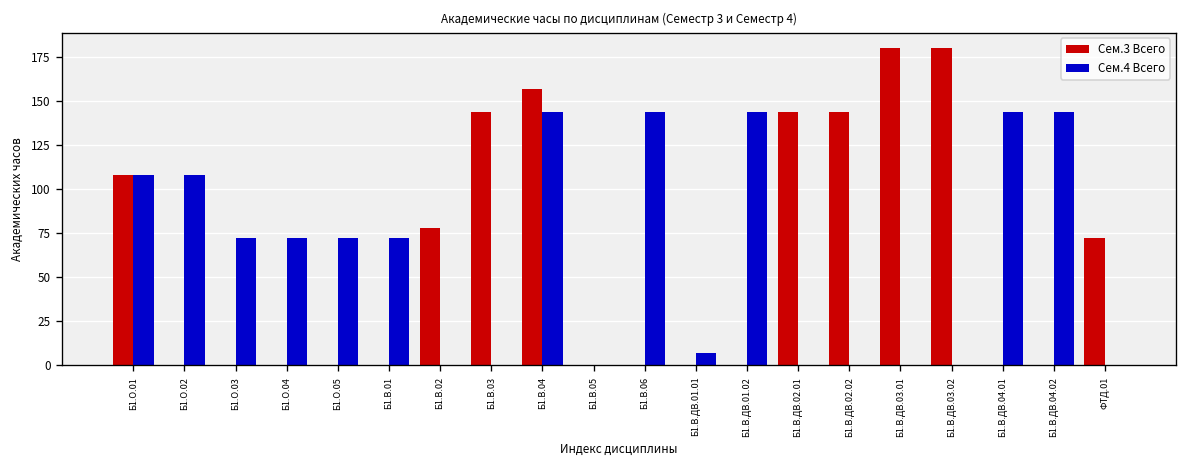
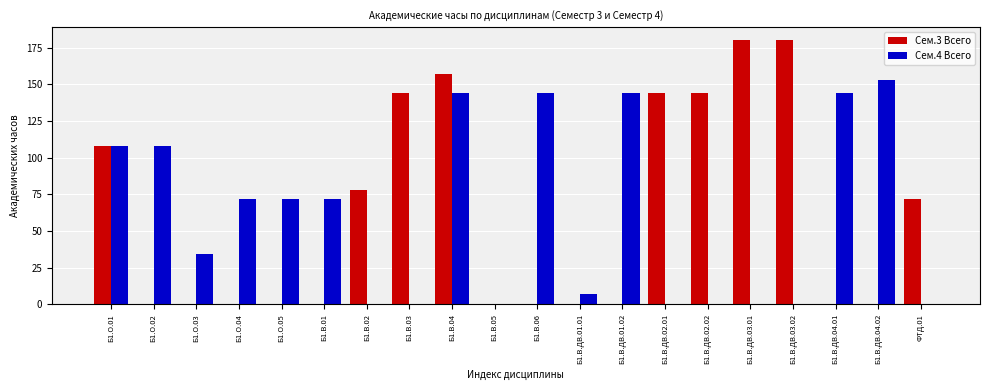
  {
    "Сем.3 Всего": {
      "Б1.О.01": 108,
      "Б1.О.02": 0,
      "Б1.О.03": 0,
      "Б1.О.04": 0,
      "Б1.О.05": 0,
      "Б1.В.01": 0,
      "Б1.В.02": 78,
      "Б1.В.03": 144,
      "Б1.В.04": 157,
      "Б1.В.05": 0,
      "Б1.В.06": 0,
      "Б1.В.ДВ.01.01": 0,
      "Б1.В.ДВ.01.02": 0,
      "Б1.В.ДВ.02.01": 144,
      "Б1.В.ДВ.02.02": 144,
      "Б1.В.ДВ.03.01": 180,
      "Б1.В.ДВ.03.02": 180,
      "Б1.В.ДВ.04.01": 0,
      "Б1.В.ДВ.04.02": 0,
      "ФТД.01": 72
    },
    "Сем.4 Всего": {
      "Б1.О.01": 108,
      "Б1.О.02": 108,
-     "Б1.О.03": 72,
+     "Б1.О.03": 34,
      "Б1.О.04": 72,
      "Б1.О.05": 72,
      "Б1.В.01": 72,
      "Б1.В.02": 0,
      "Б1.В.03": 0,
      "Б1.В.04": 144,
      "Б1.В.05": 0,
      "Б1.В.06": 144,
      "Б1.В.ДВ.01.01": 7,
      "Б1.В.ДВ.01.02": 144,
      "Б1.В.ДВ.02.01": 0,
      "Б1.В.ДВ.02.02": 0,
      "Б1.В.ДВ.03.01": 0,
      "Б1.В.ДВ.03.02": 0,
      "Б1.В.ДВ.04.01": 144,
-     "Б1.В.ДВ.04.02": 144,
+     "Б1.В.ДВ.04.02": 153,
      "ФТД.01": 0
    }
  }
